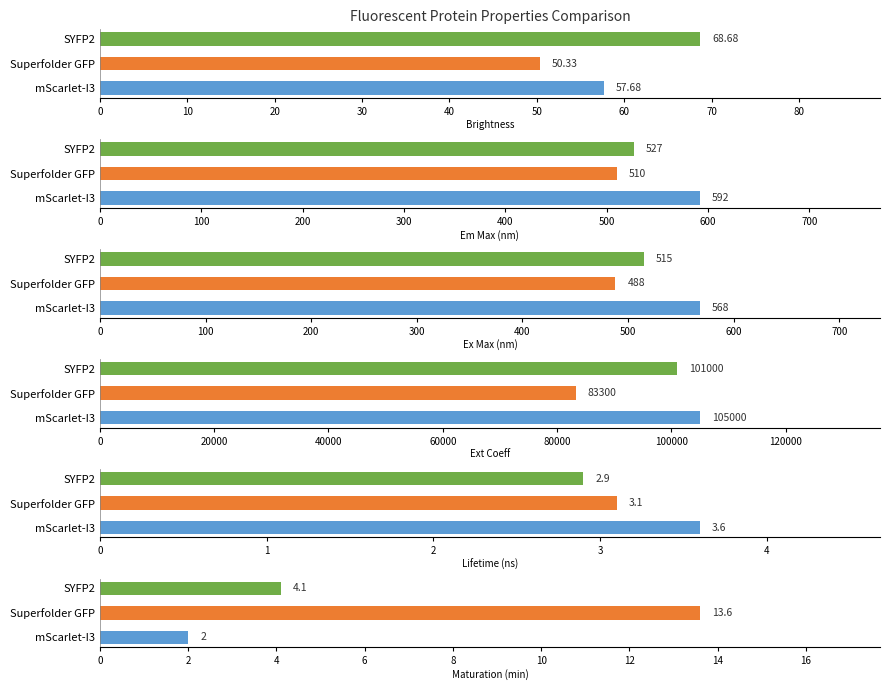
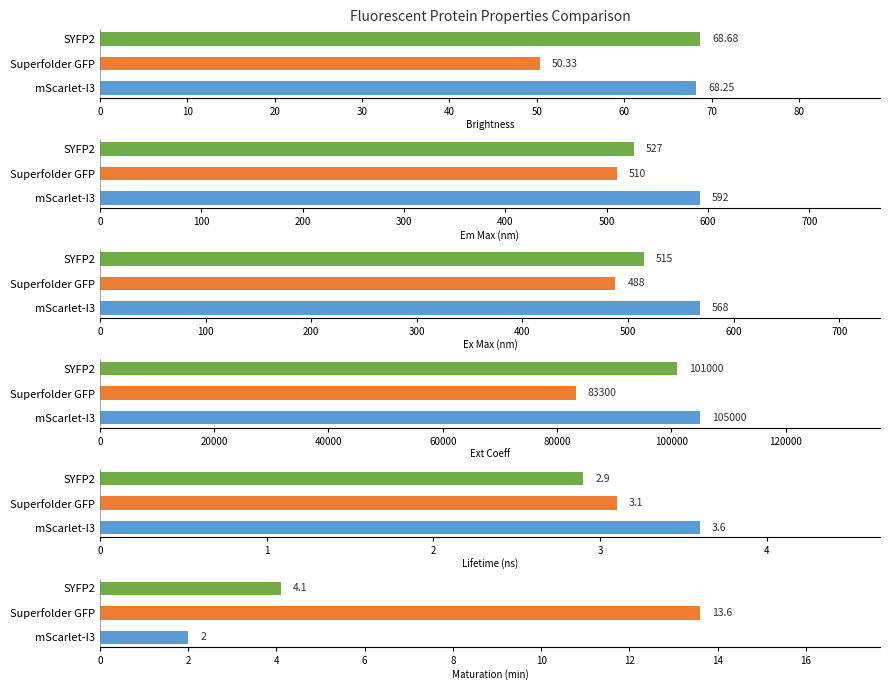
  {
    "Fluorescent Protein Properties Comparison": {
      "SYFP2": 68.68,
      "Superfolder GFP": 50.33,
-     "mScarlet-I3": 57.68
+     "mScarlet-I3": 68.25
    }
  }
